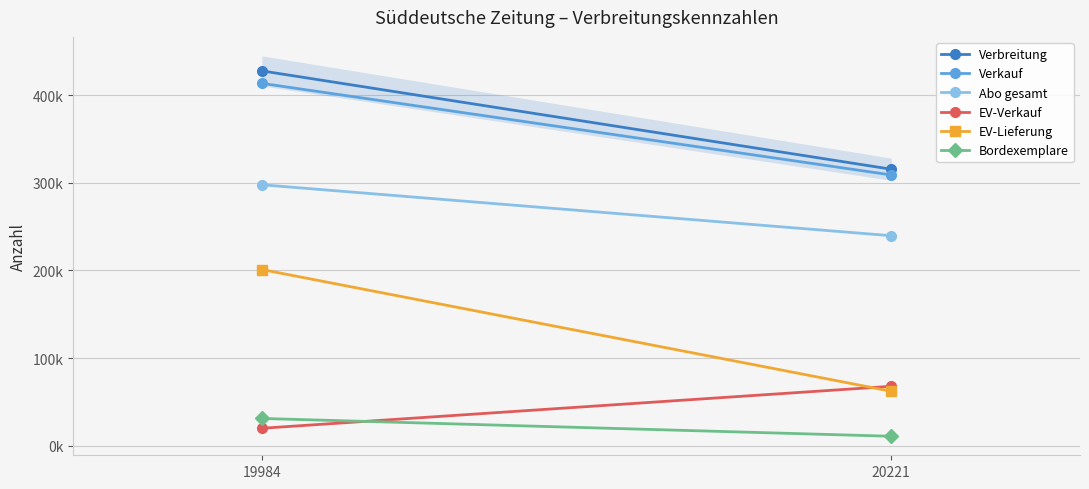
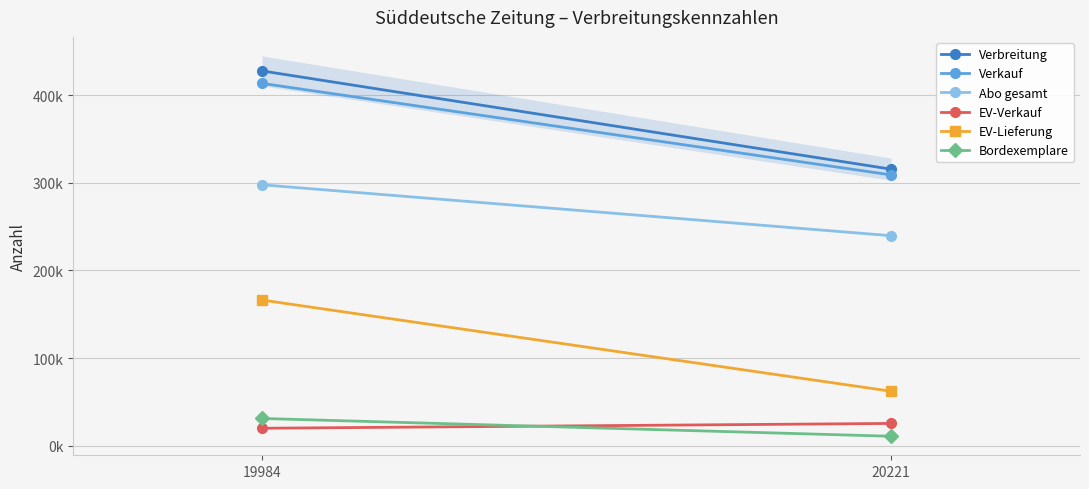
  {
    "EV-Verkauf": {
      "19984": 20000,
-     "20221": 70000
+     "20221": 30000
    },
    "EV-Lieferung": {
-     "19984": 200000,
+     "19984": 170000,
      "20221": 60000
    },
    "Bordexemplare": {
      "19984": 30000,
      "20221": 10000
    }
  }
